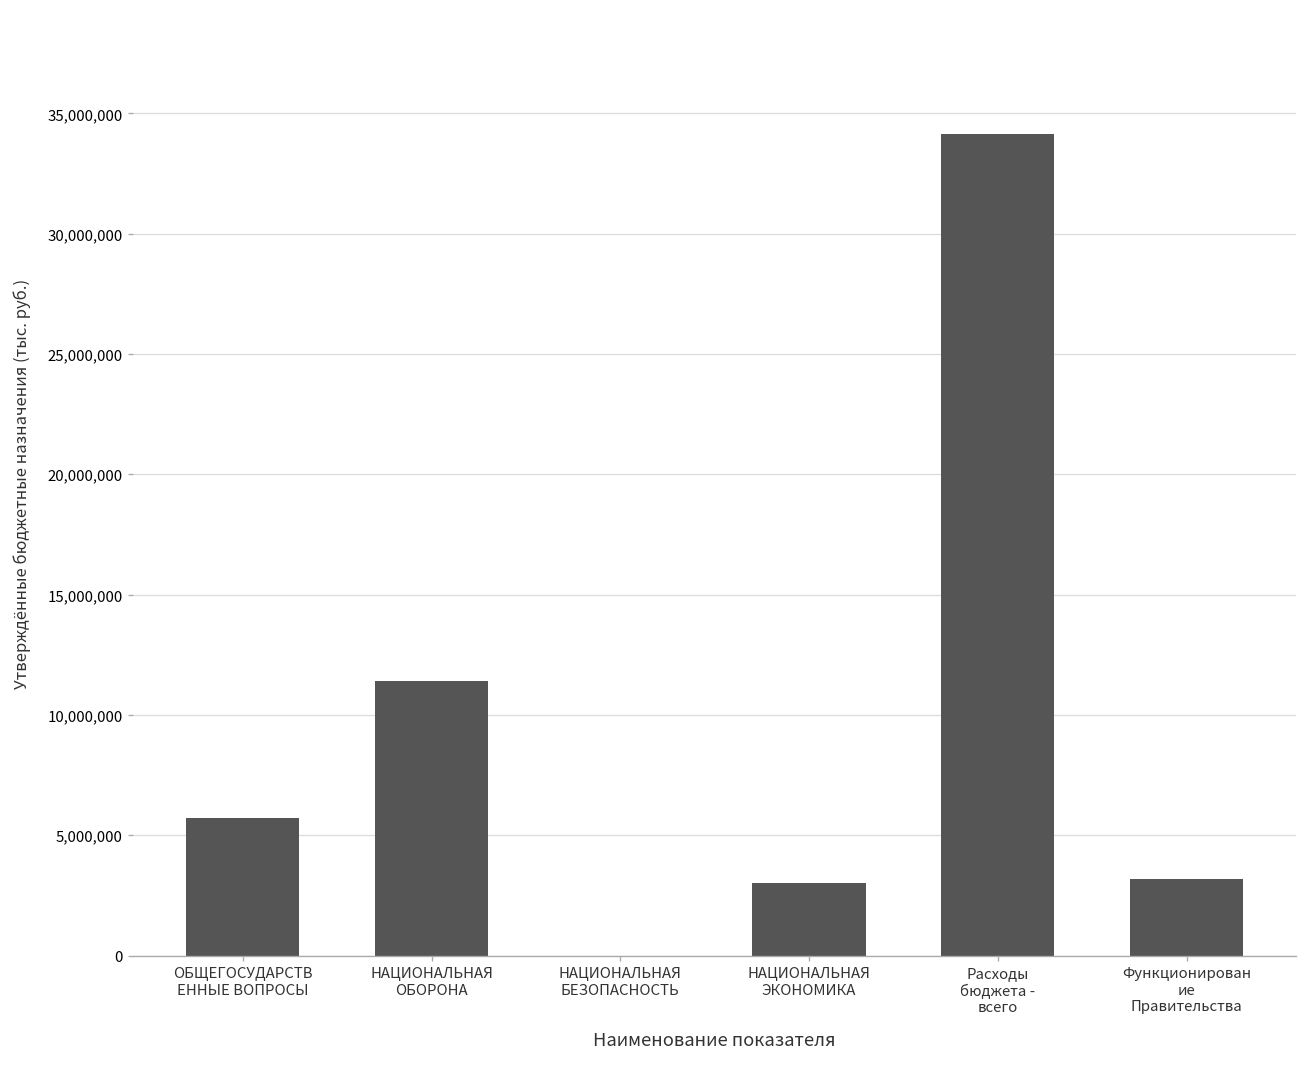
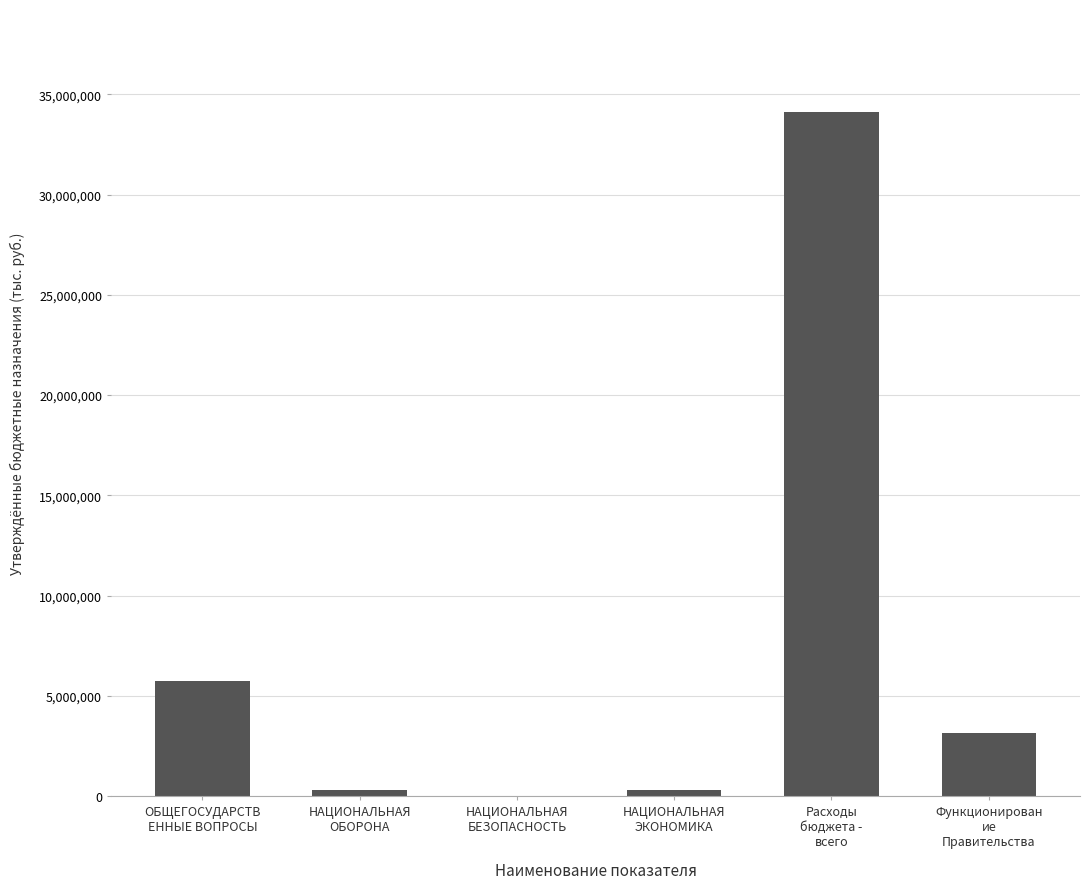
  {
    "ОБЩЕГОСУДАРСТВ ЕННЫЕ ВОПРОСЫ": "5,700,000",
-   "НАЦИОНАЛЬНАЯ ОБОРОНА": "11,400,000",
+   "НАЦИОНАЛЬНАЯ ОБОРОНА": "300,000",
    "НАЦИОНАЛЬНАЯ БЕЗОПАСНОСТЬ": "0",
-   "НАЦИОНАЛЬНАЯ ЭКОНОМИКА": "3,000,000",
+   "НАЦИОНАЛЬНАЯ ЭКОНОМИКА": "300,000",
    "Расходы бюджета - всего": "34,100,000",
    "Функционирован ие Правительства": "3,200,000"
  }
